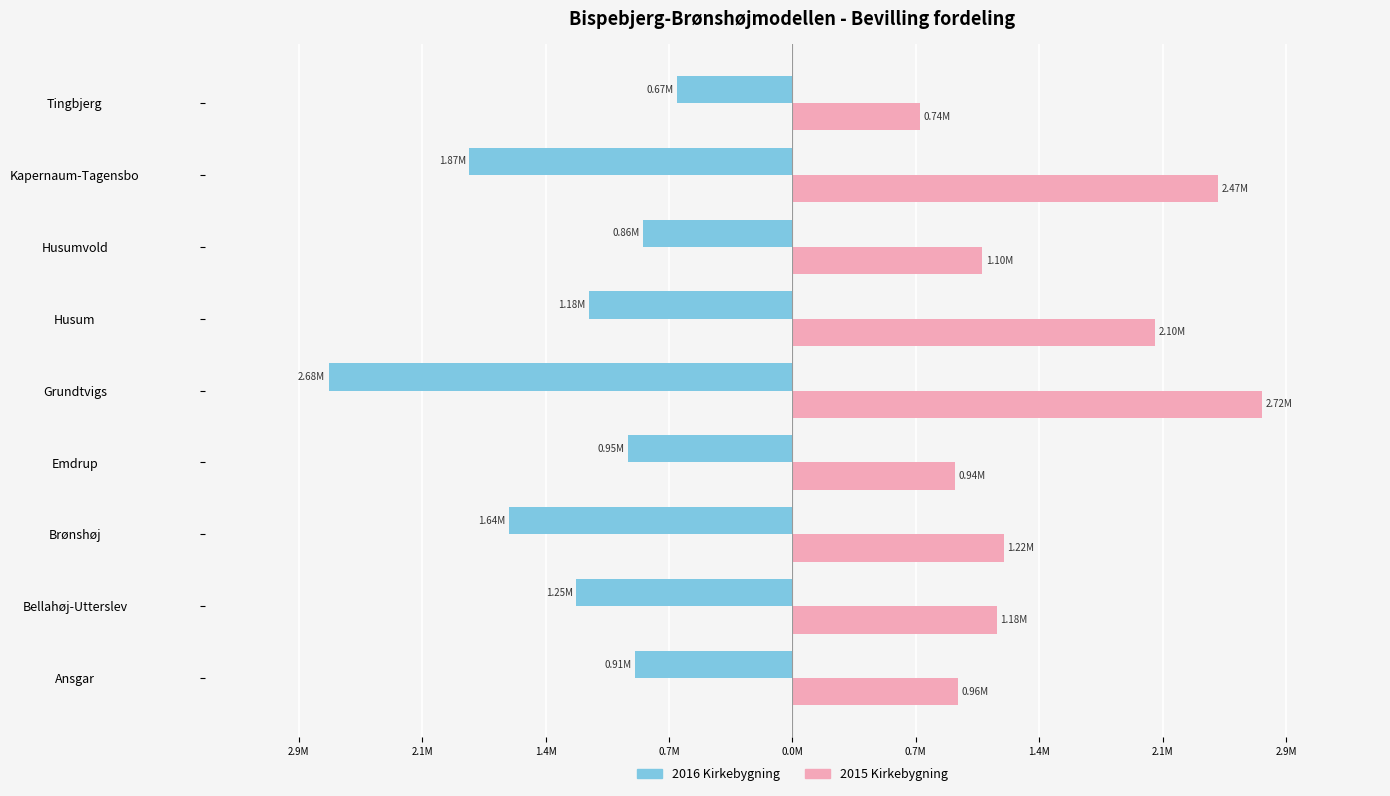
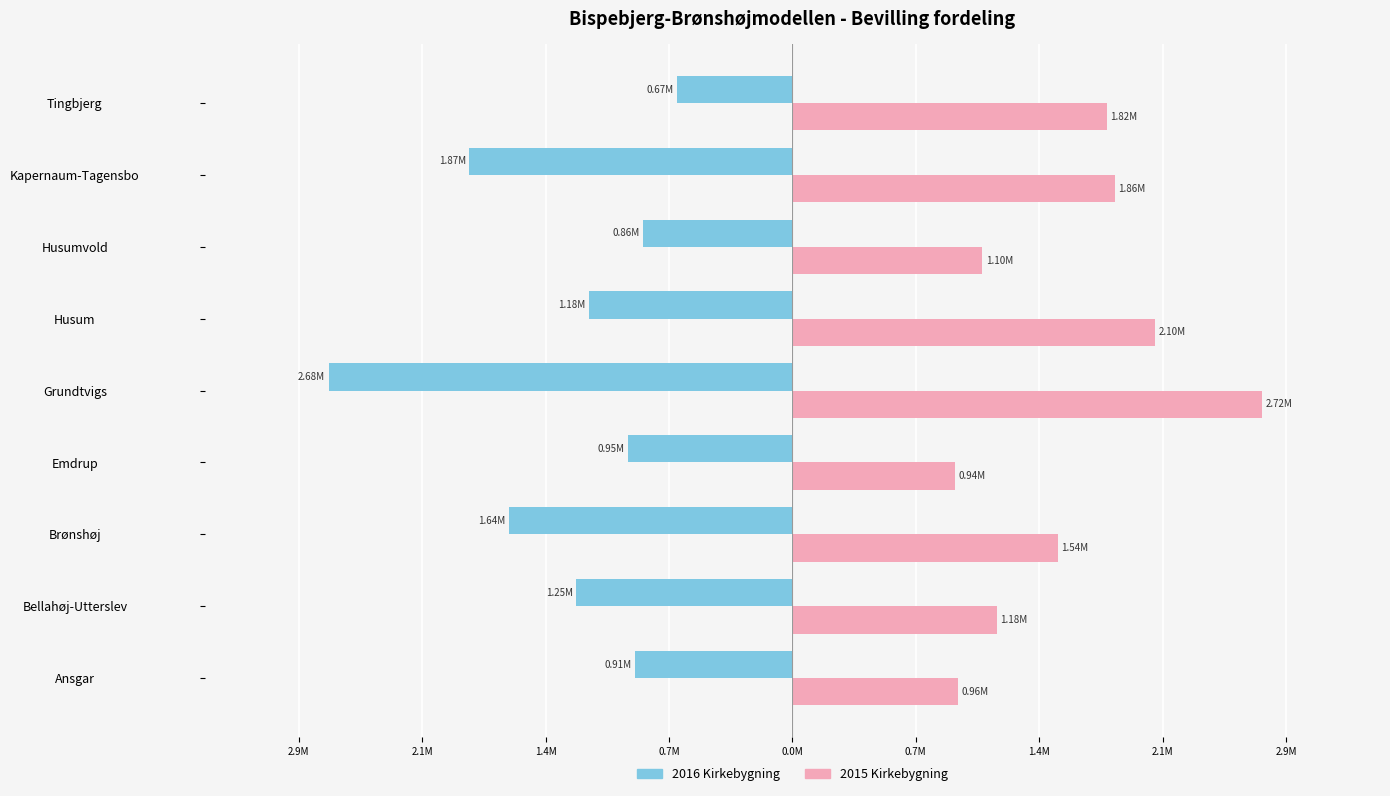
  {
    "2015 Kirkebygning": {
-     "Tingbjerg": "0.74M",
-     "Kapernaum-Tagensbo": "2.47M",
+     "Tingbjerg": "1.82M",
+     "Kapernaum-Tagensbo": "1.86M",
      "Husumvold": "1.10M",
      "Husum": "2.10M",
      "Grundtvigs": "2.72M",
      "Emdrup": "0.94M",
-     "Brønshøj": "1.22M",
+     "Brønshøj": "1.54M",
      "Bellahøj-Utterslev": "1.18M",
      "Ansgar": "0.96M"
    }
  }
